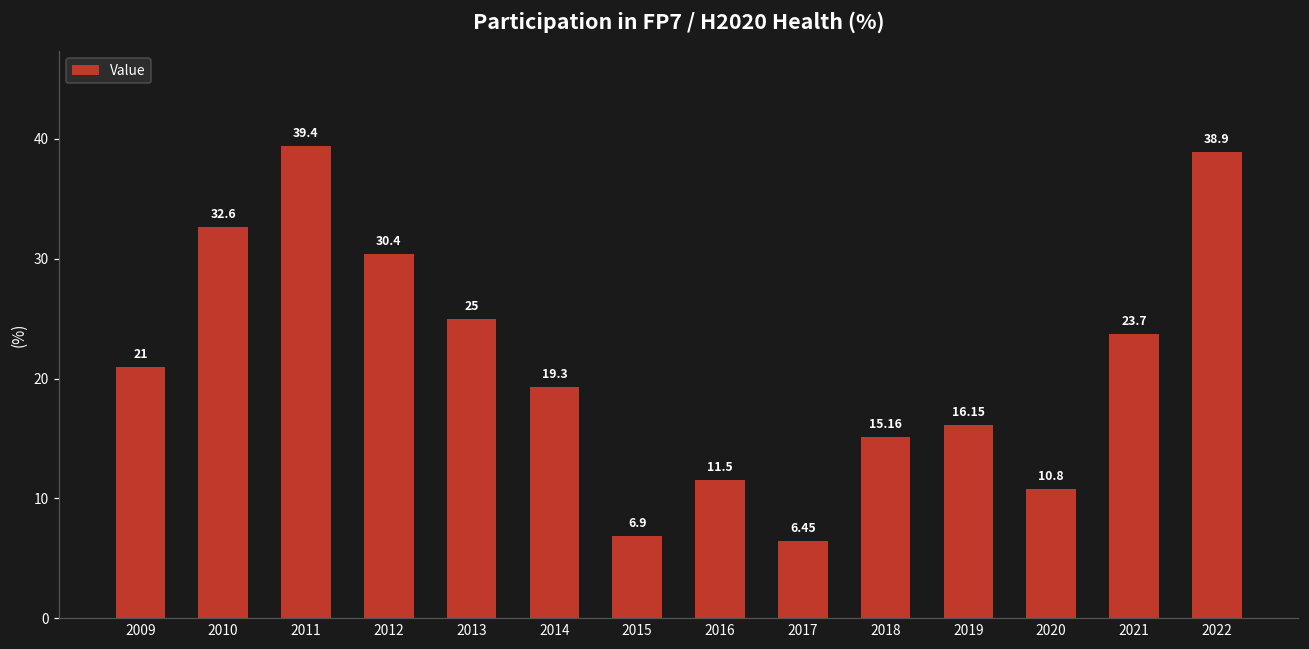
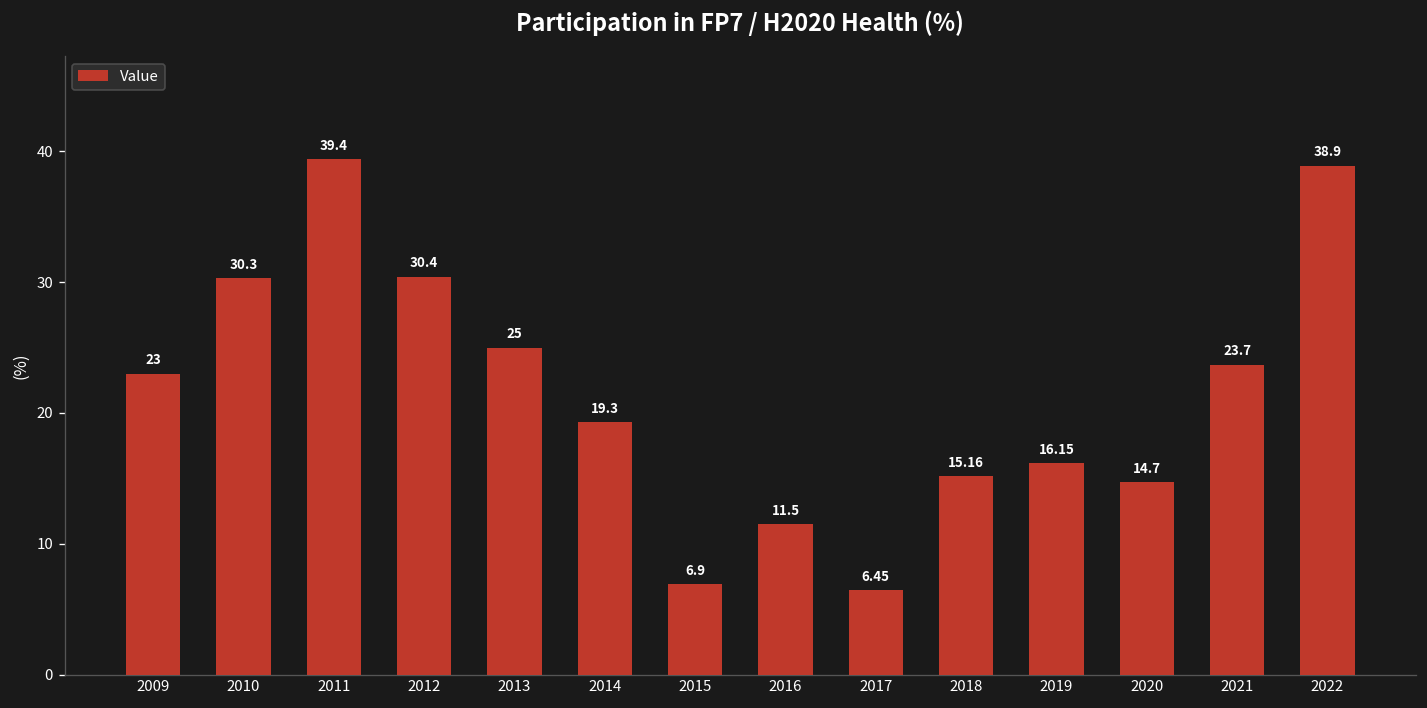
  {
-   "2009": 21,
-   "2010": 32.6,
+   "2009": 23,
+   "2010": 30.3,
    "2011": 39.4,
    "2012": 30.4,
    "2013": 25,
    "2014": 19.3,
    "2015": 6.9,
    "2016": 11.5,
    "2017": 6.45,
    "2018": 15.16,
    "2019": 16.15,
-   "2020": 10.8,
+   "2020": 14.7,
    "2021": 23.7,
    "2022": 38.9
  }
